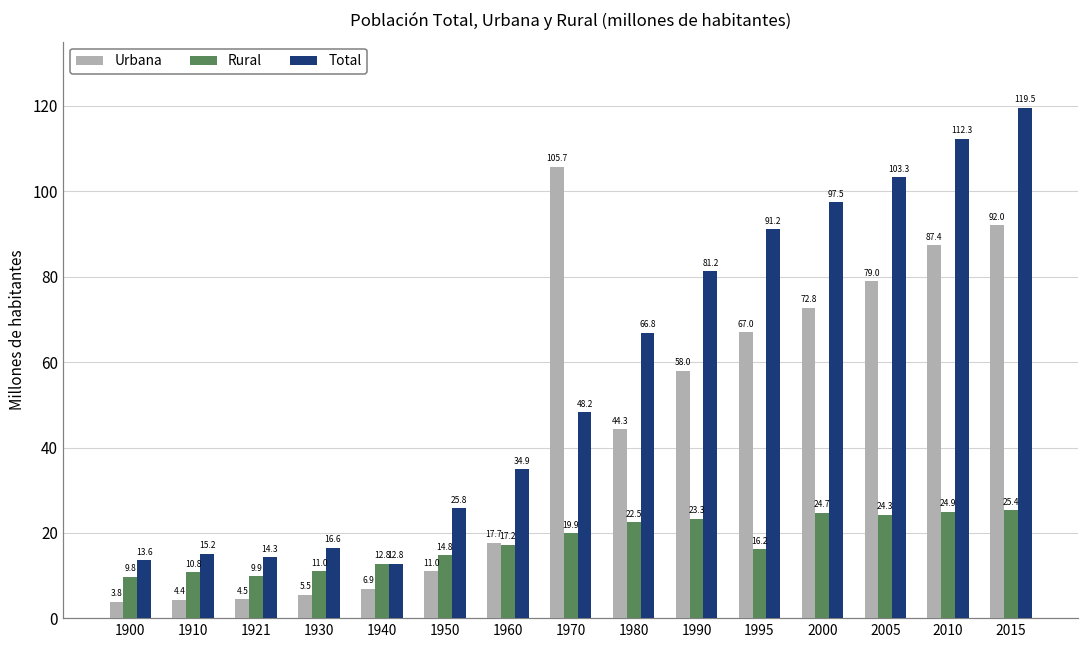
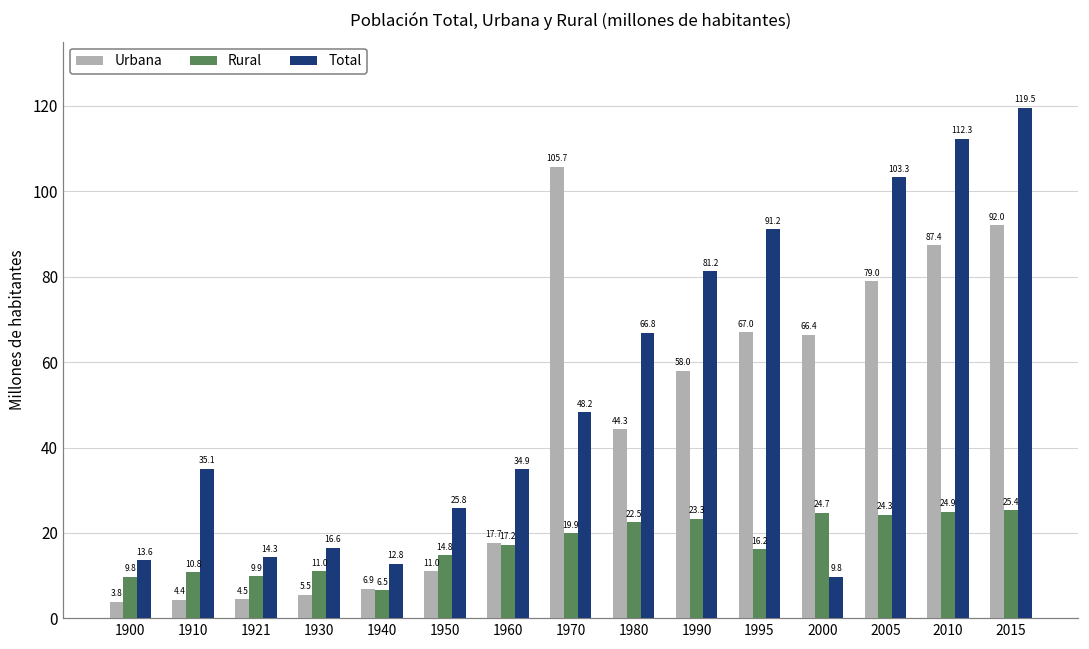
  {
    "Urbana": {
      "1900": 3.8,
      "1910": 4.4,
      "1921": 4.5,
      "1930": 5.5,
      "1940": 6.9,
      "1950": 11.0,
      "1960": 17.7,
      "1970": 105.7,
      "1980": 44.3,
      "1990": 58.0,
      "1995": 67.0,
-     "2000": 72.8,
+     "2000": 66.4,
      "2005": 79.0,
      "2010": 87.4,
      "2015": 92.0
    },
    "Rural": {
      "1900": 9.8,
      "1910": 10.8,
      "1921": 9.9,
      "1930": 11.0,
-     "1940": 12.8,
+     "1940": 6.5,
      "1950": 14.8,
      "1960": 17.2,
      "1970": 19.9,
      "1980": 22.5,
      "1990": 23.3,
      "1995": 16.2,
      "2000": 24.7,
      "2005": 24.3,
      "2010": 24.9,
      "2015": 25.4
    },
    "Total": {
      "1900": 13.6,
-     "1910": 15.2,
+     "1910": 35.1,
      "1921": 14.3,
      "1930": 16.6,
      "1940": 12.8,
      "1950": 25.8,
      "1960": 34.9,
      "1970": 48.2,
      "1980": 66.8,
      "1990": 81.2,
      "1995": 91.2,
-     "2000": 97.5,
+     "2000": 9.8,
      "2005": 103.3,
      "2010": 112.3,
      "2015": 119.5
    }
  }
